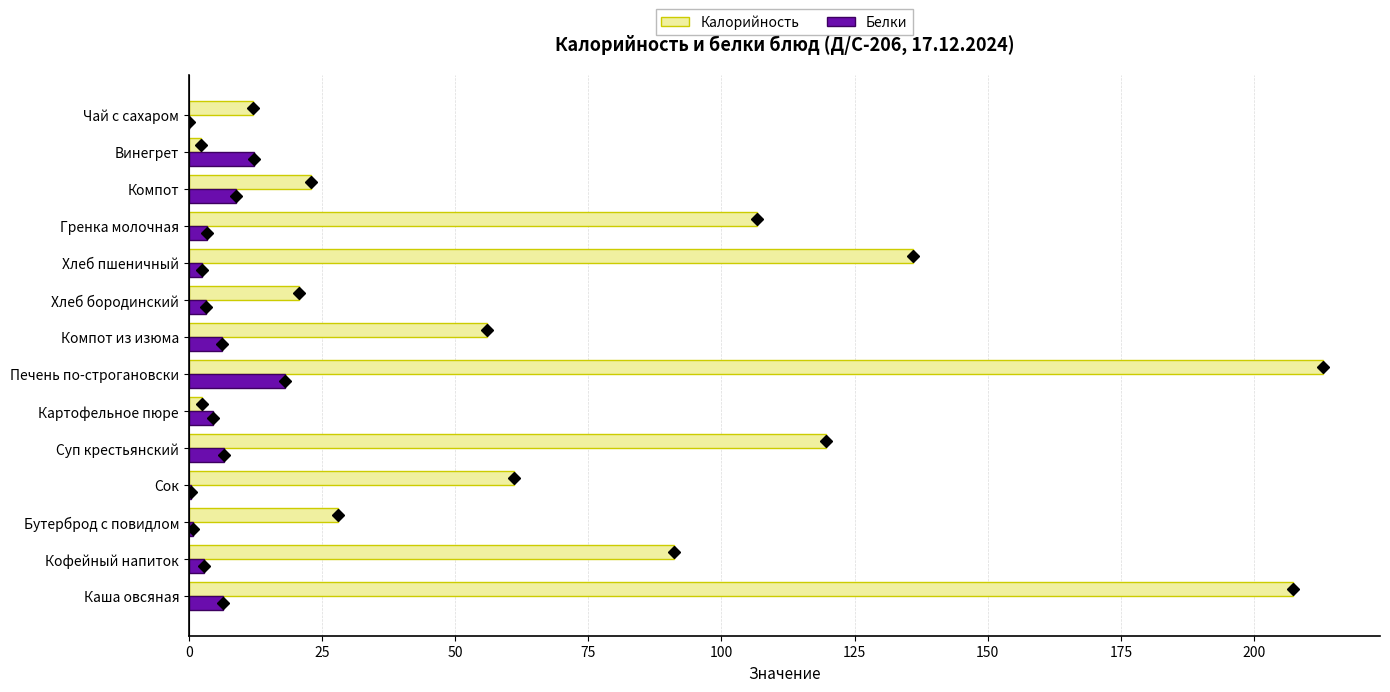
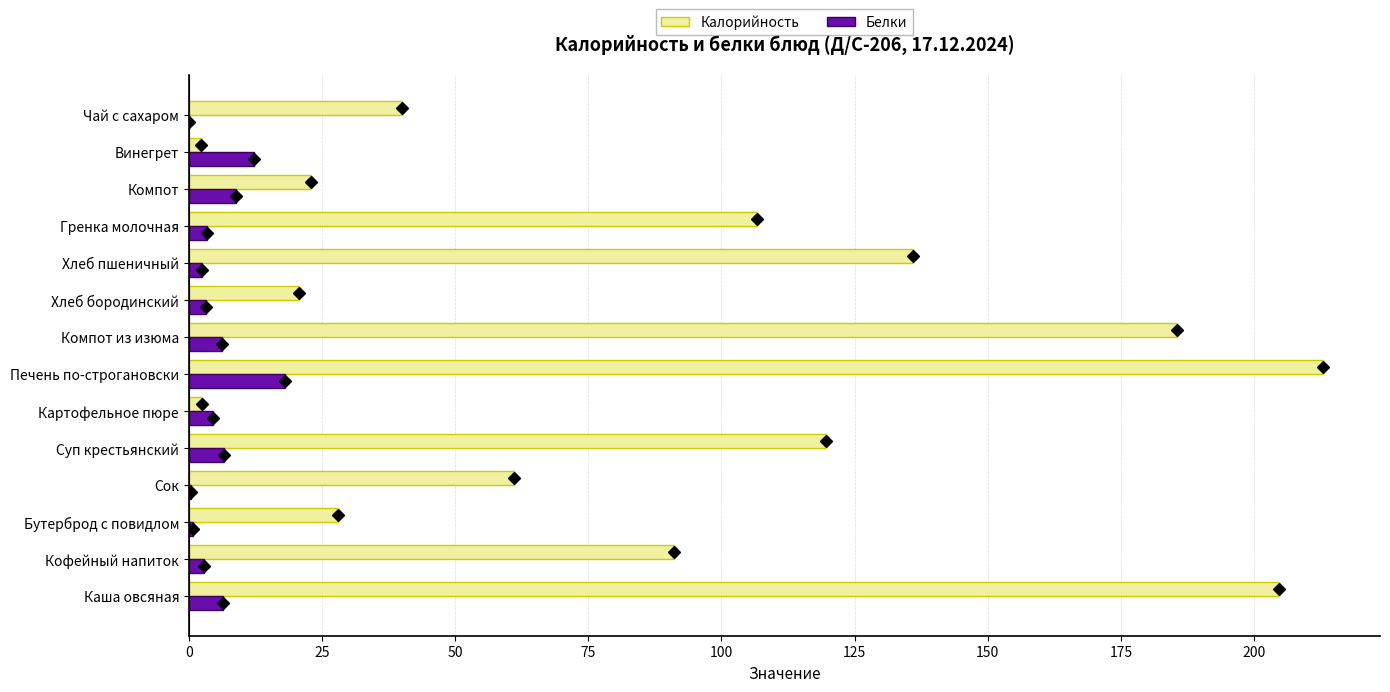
  {
    "Калорийность": {
-     "Чай с сахаром": 12,
+     "Чай с сахаром": 40,
      "Винегрет": 2,
      "Компот": 23,
      "Гренка молочная": 107,
      "Хлеб пшеничный": 136,
      "Хлеб бородинский": 21,
-     "Компот из изюма": 56,
+     "Компот из изюма": 186,
      "Печень по-строгановски": 213,
      "Картофельное пюре": 2,
      "Суп крестьянский": 120,
      "Сок": 61,
      "Бутерброд с повидлом": 28,
      "Кофейный напиток": 91,
-     "Каша овсяная": 207
+     "Каша овсяная": 205
    },
    "Белки": {
      "Винегрет": 12,
      "Компот": 9,
      "Гренка молочная": 3,
      "Хлеб пшеничный": 2,
      "Хлеб бородинский": 3,
      "Компот из изюма": 6,
      "Печень по-строгановски": 18,
      "Картофельное пюре": 5,
      "Суп крестьянский": 7,
      "Бутерброд с повидлом": 1,
      "Кофейный напиток": 3,
      "Каша овсяная": 6
    }
  }
